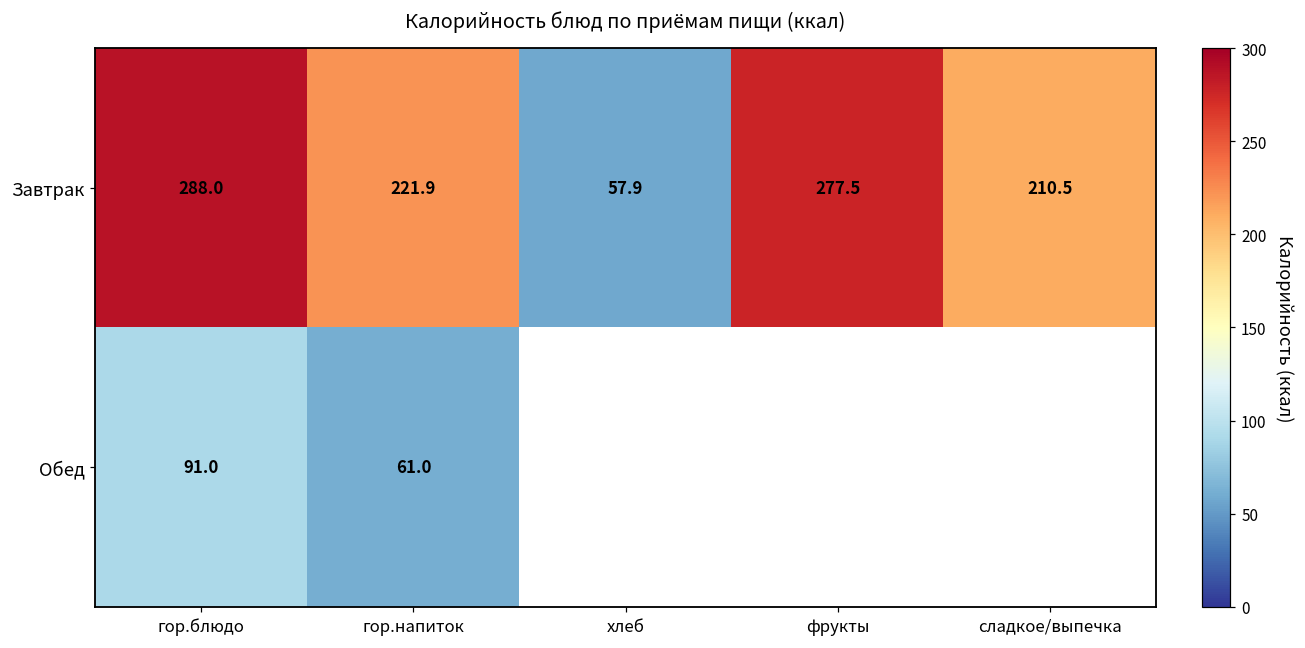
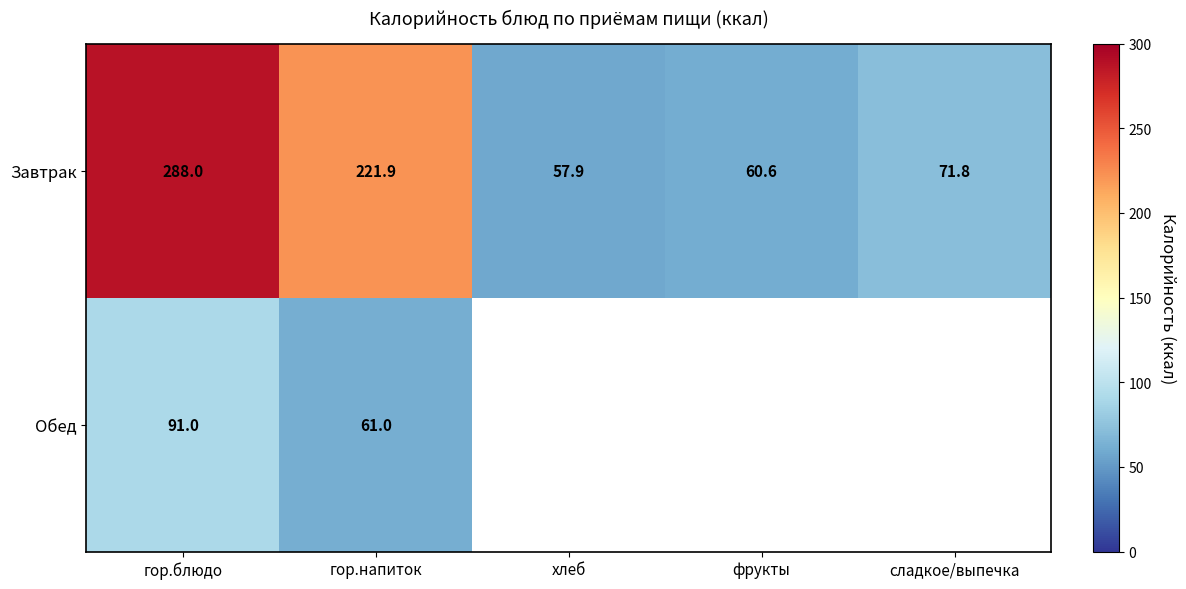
  {
    "Завтрак": {
      "гор.блюдо": 288.0,
      "гор.напиток": 221.9,
      "хлеб": 57.9,
-     "фрукты": 277.5,
-     "сладкое/выпечка": 210.5
+     "фрукты": 60.6,
+     "сладкое/выпечка": 71.8
    },
    "Обед": {
      "гор.блюдо": 91.0,
      "гор.напиток": 61.0
    }
  }
